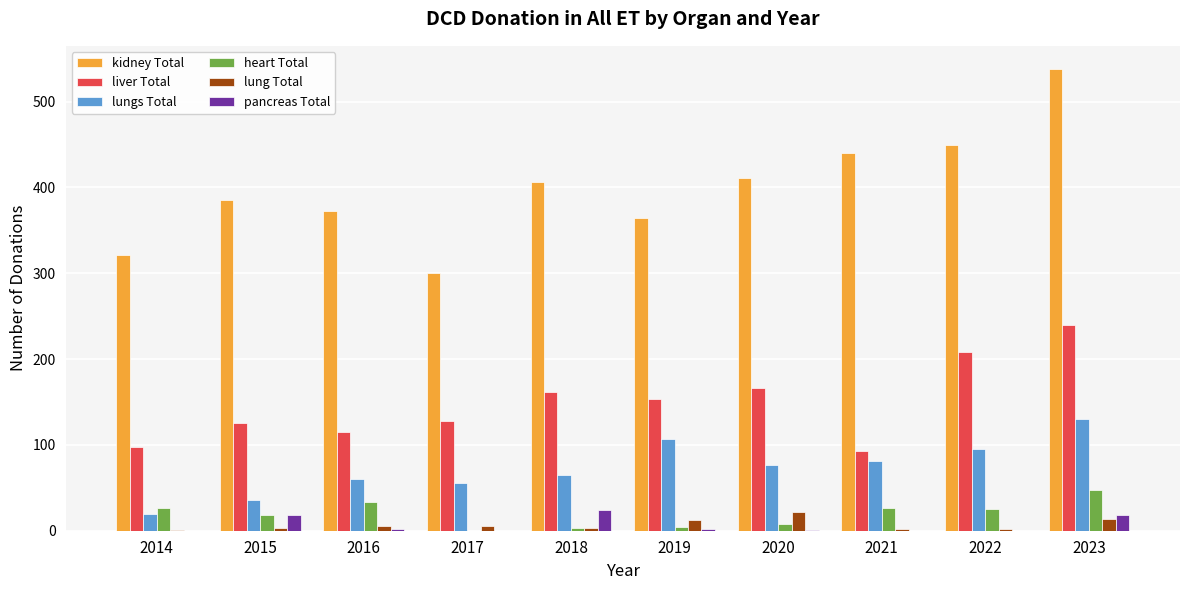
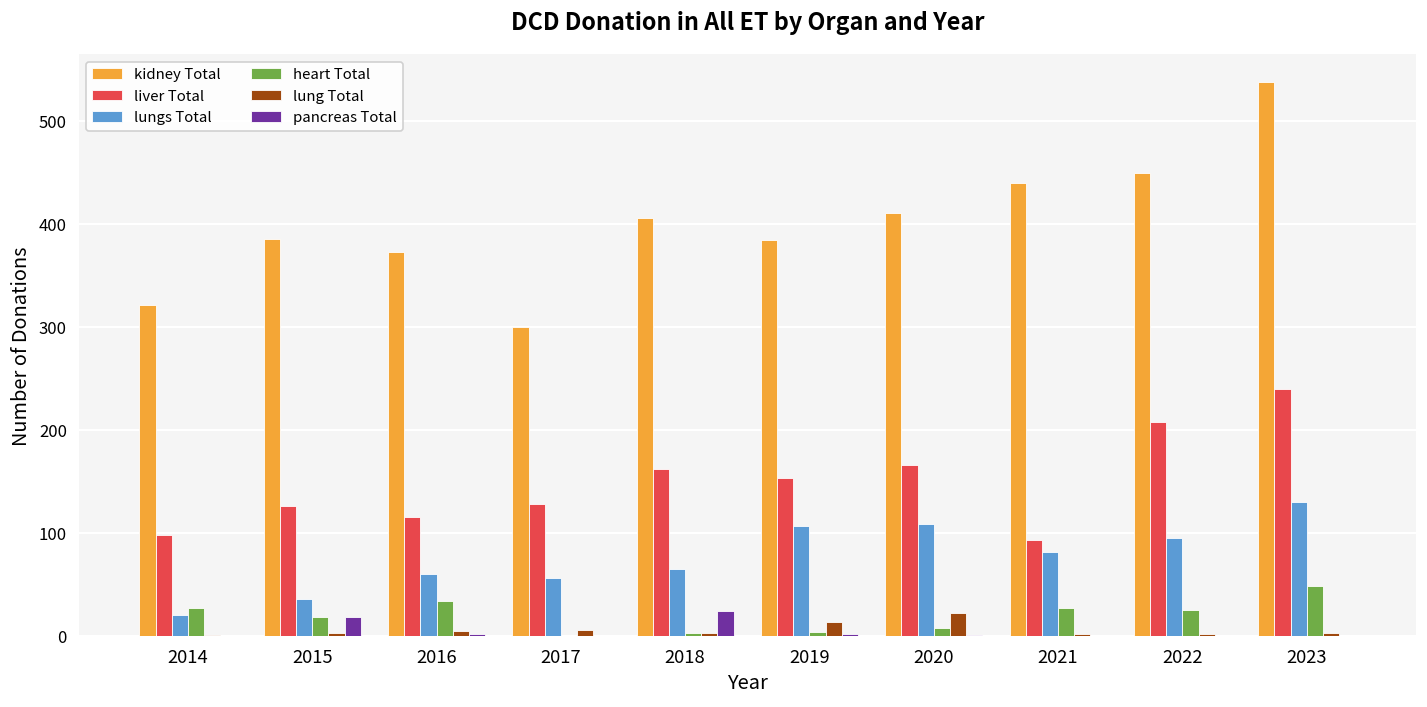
  {
    "kidney Total": {
      "2014": 320,
      "2015": 390,
      "2016": 370,
      "2017": 300,
      "2018": 410,
-     "2019": 360,
+     "2019": 380,
      "2020": 410,
      "2021": 440,
      "2022": 450,
      "2023": 540
    },
    "liver Total": {
      "2014": 100,
      "2015": 130,
      "2016": 120,
      "2017": 130,
      "2018": 160,
      "2019": 150,
      "2020": 170,
      "2021": 90,
      "2022": 210,
      "2023": 240
    },
    "lungs Total": {
      "2014": 20,
      "2015": 40,
      "2016": 60,
      "2017": 60,
      "2018": 70,
      "2019": 110,
-     "2020": 80,
+     "2020": 110,
      "2021": 80,
      "2022": 100,
      "2023": 130
    },
    "heart Total": {
      "2014": 30,
      "2015": 20,
      "2016": 30,
      "2017": 0,
      "2018": 0,
      "2019": 0,
      "2020": 10,
      "2021": 30,
      "2022": 30,
      "2023": 50
    },
    "lung Total": {
      "2015": 0,
      "2016": 10,
      "2017": 10,
      "2018": 0,
      "2019": 10,
      "2020": 20,
-     "2023": 10
+     "2023": 0
    },
    "pancreas Total": {
      "2014": 0,
      "2015": 20,
      "2017": 0,
      "2018": 20,
      "2021": 0,
      "2022": 0,
-     "2023": 20
+     "2023": 0
    }
  }
